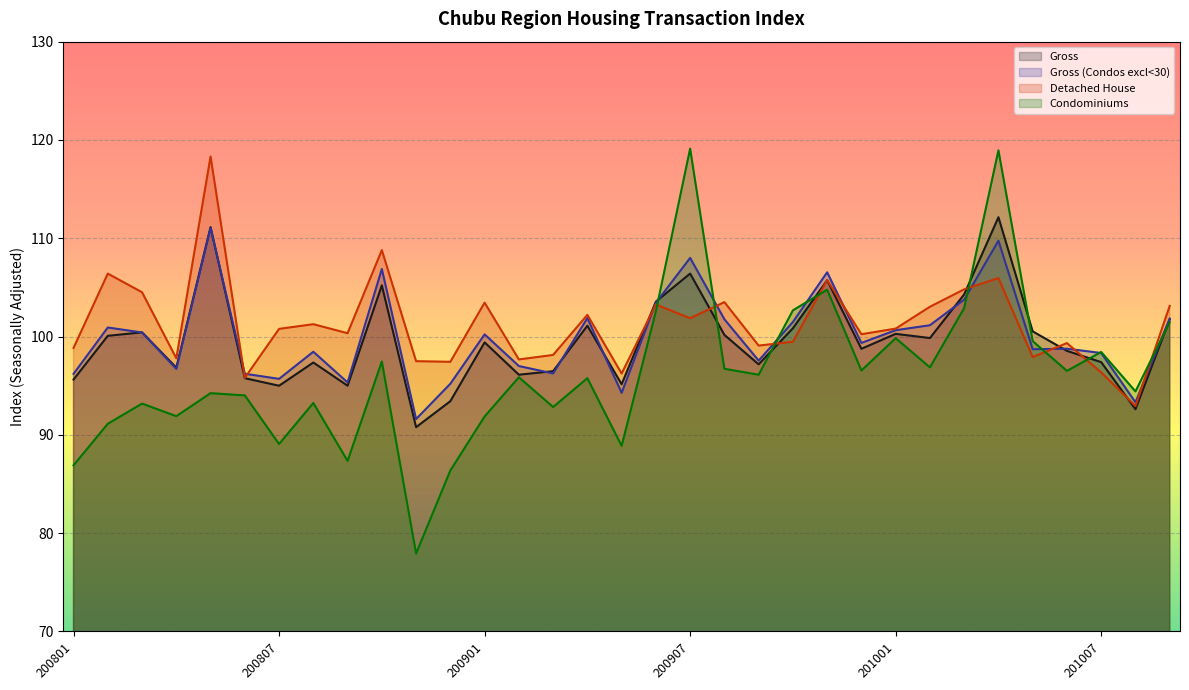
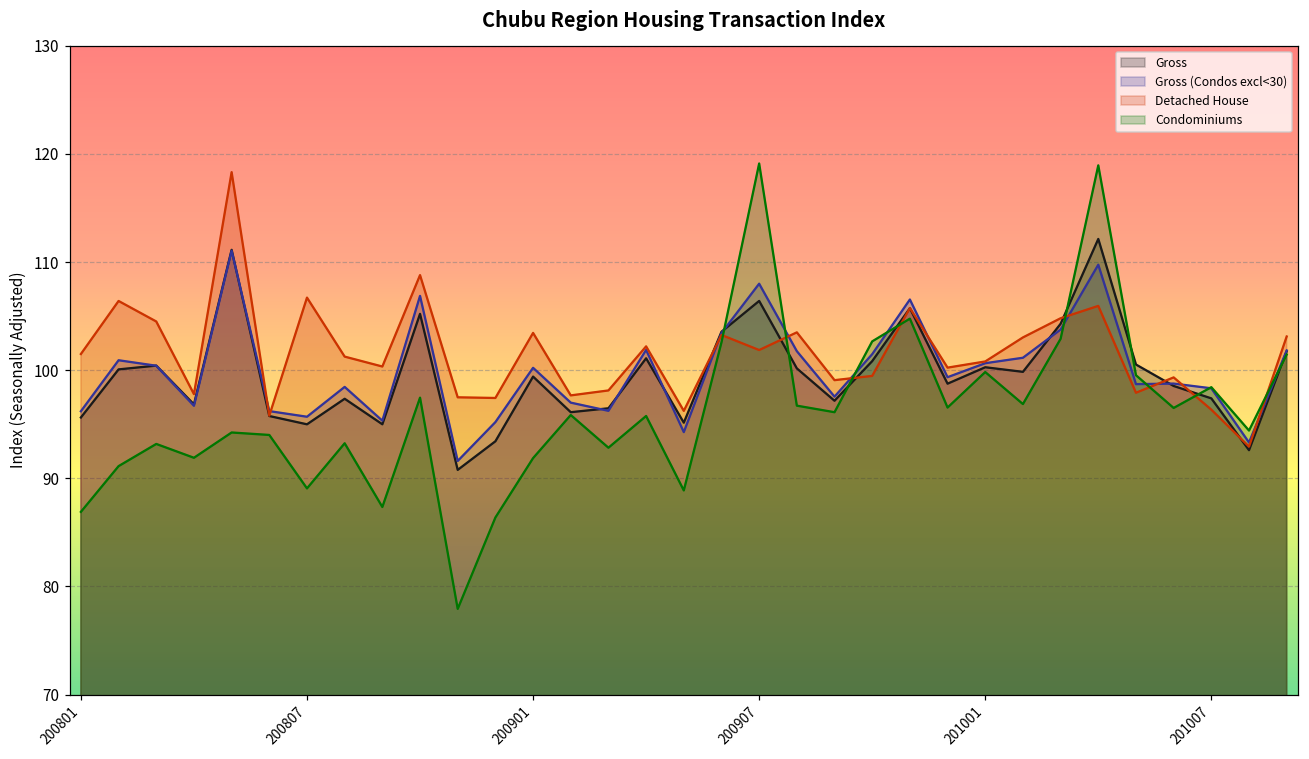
  {
    "Detached House": {
-     "200801": 99,
-     "200807": 101,
+     "200801": 101,
+     "200807": 107,
      "200901": 103,
      "200907": 102,
      "201007": 96
    }
  }
